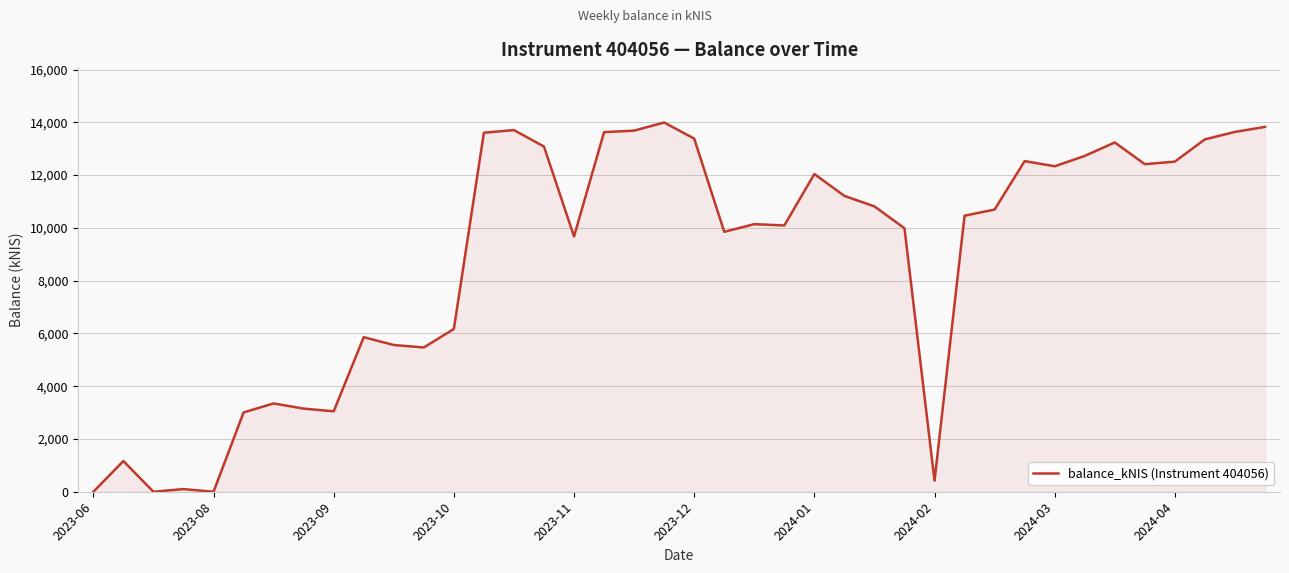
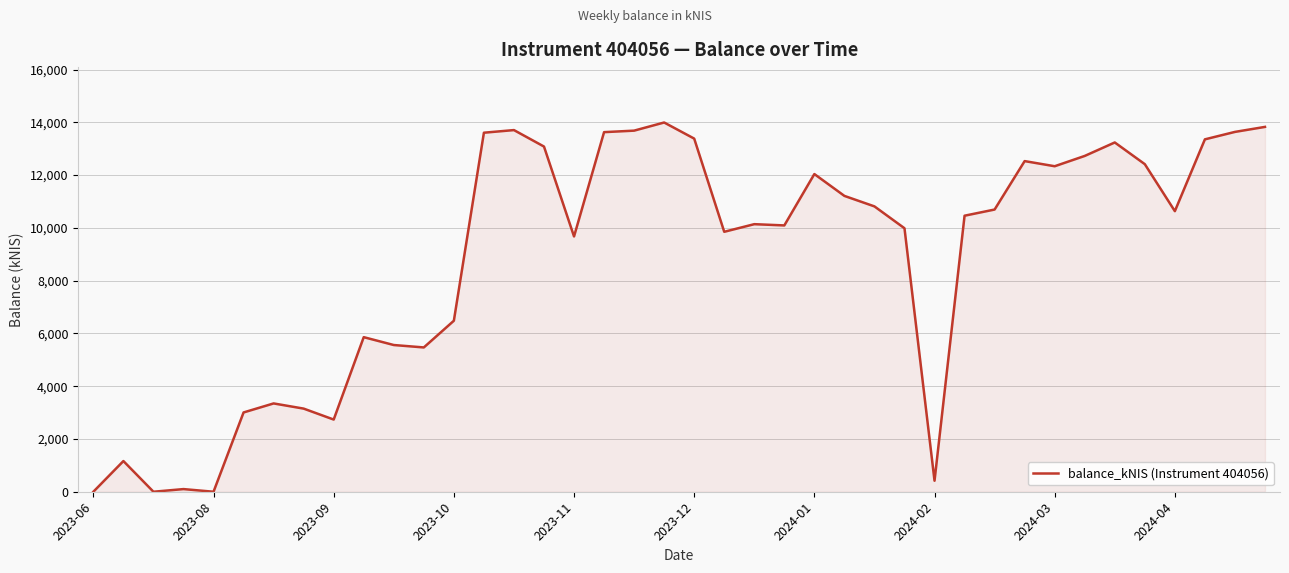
  {
    "2023-06": "0",
    "2023-08": "0",
-   "2023-09": "3,000",
-   "2023-10": "6,200",
+   "2023-09": "2,700",
+   "2023-10": "6,500",
    "2023-11": "9,700",
    "2023-12": "13,400",
    "2024-01": "12,000",
    "2024-02": "400",
    "2024-03": "12,300",
-   "2024-04": "12,500"
+   "2024-04": "10,600"
  }
